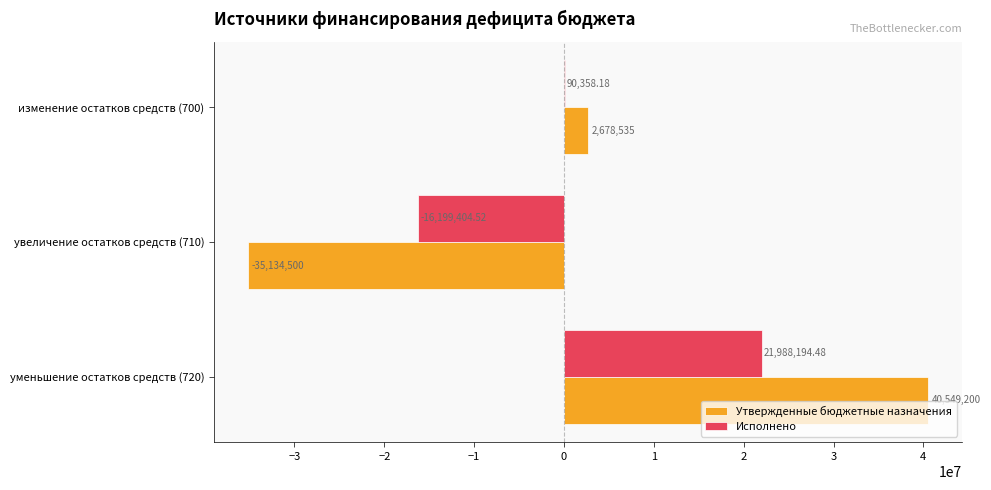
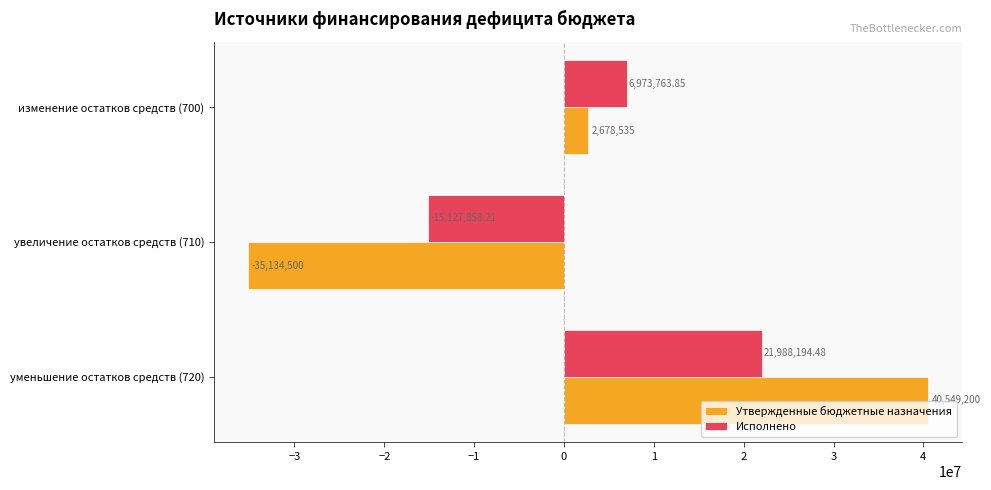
  {
    "Утвержденные бюджетные назначения": {
      "изменение остатков средств (700)": "2,678,535",
      "увеличение остатков средств (710)": "-35,134,500"
    },
    "Исполнено": {
-     "изменение остатков средств (700)": "90,358.18",
-     "увеличение остатков средств (710)": "-16,199,404.52",
+     "изменение остатков средств (700)": "6,973,763.85",
+     "увеличение остатков средств (710)": "-15,127,858.21",
      "уменьшение остатков средств (720)": "21,988,194.48"
    }
  }
